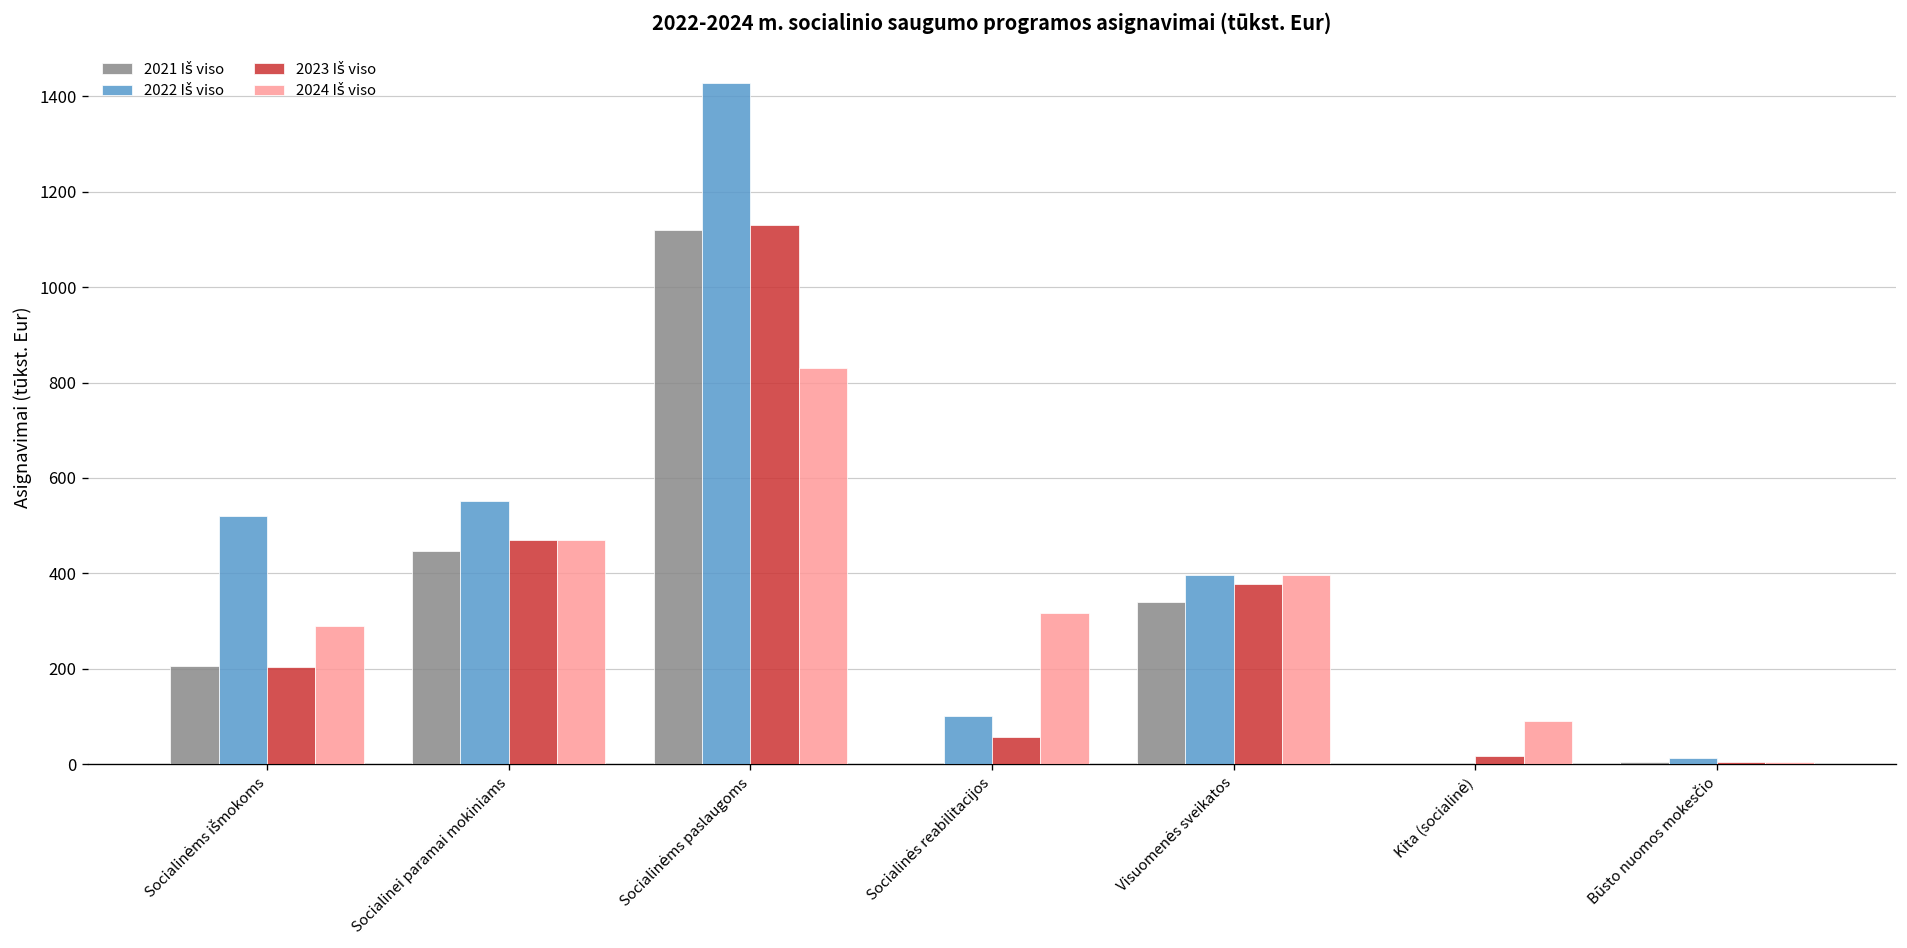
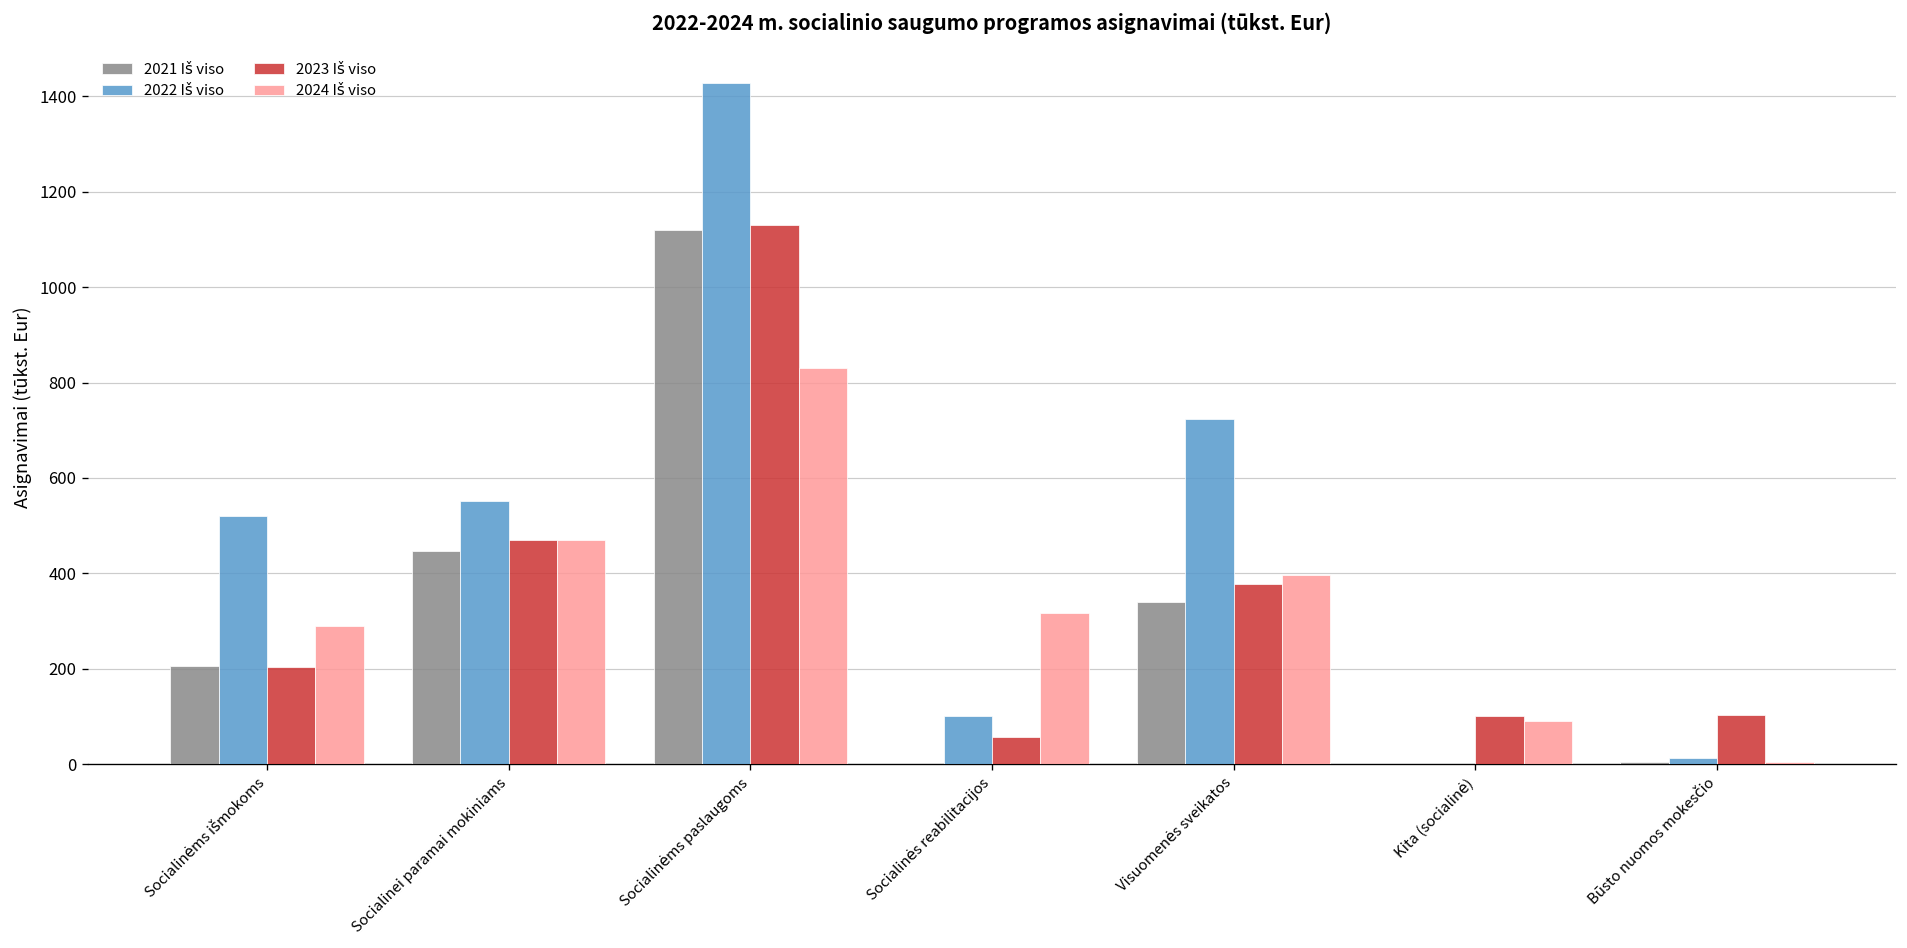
  {
    "2021 Iš viso": {
      "Socialinėms išmokoms": 210,
      "Socialinei paramai mokiniams": 450,
      "Socialinėms paslaugoms": 1120,
      "Socialinės reabilitacijos": 0,
      "Visuomenės sveikatos": 340,
      "Kita (socialinė)": 0
    },
    "2022 Iš viso": {
      "Socialinėms išmokoms": 520,
      "Socialinei paramai mokiniams": 550,
      "Socialinėms paslaugoms": 1430,
      "Socialinės reabilitacijos": 100,
-     "Visuomenės sveikatos": 400,
+     "Visuomenės sveikatos": 720,
      "Kita (socialinė)": 0,
      "Būsto nuomos mokesčio": 10
    },
    "2023 Iš viso": {
      "Socialinėms išmokoms": 200,
      "Socialinei paramai mokiniams": 470,
      "Socialinėms paslaugoms": 1130,
      "Socialinės reabilitacijos": 60,
      "Visuomenės sveikatos": 380,
-     "Kita (socialinė)": 20,
-     "Būsto nuomos mokesčio": 0
+     "Kita (socialinė)": 100,
+     "Būsto nuomos mokesčio": 100
    },
    "2024 Iš viso": {
      "Socialinėms išmokoms": 290,
      "Socialinei paramai mokiniams": 470,
      "Socialinėms paslaugoms": 830,
      "Socialinės reabilitacijos": 320,
      "Visuomenės sveikatos": 400,
      "Kita (socialinė)": 90
    }
  }
